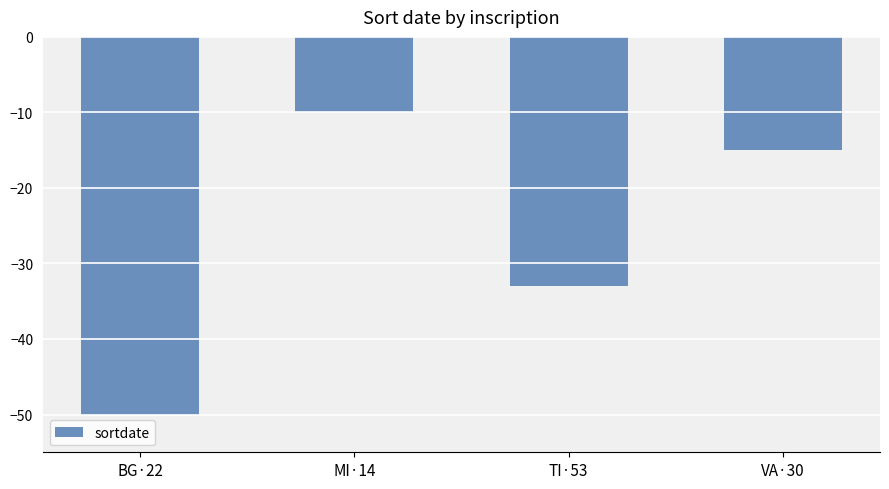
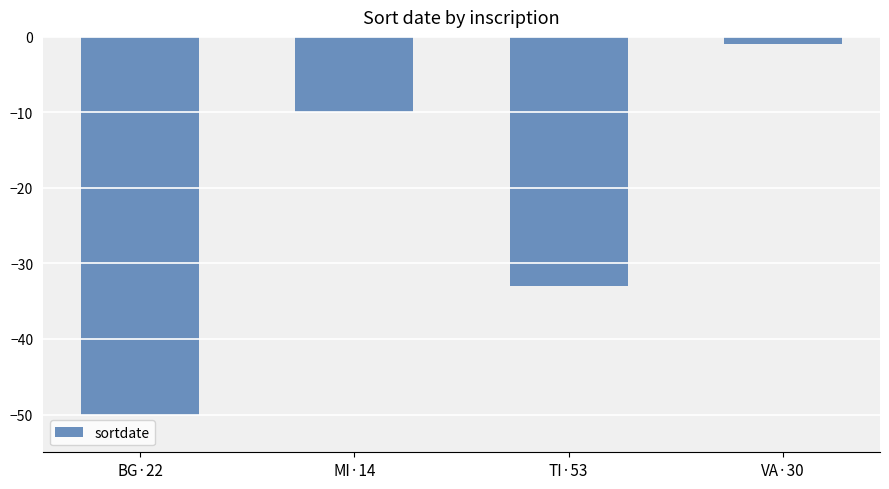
  {
    "BG·22": -50,
    "MI·14": -10,
    "TI·53": -33,
-   "VA·30": -15
+   "VA·30": -1
  }
